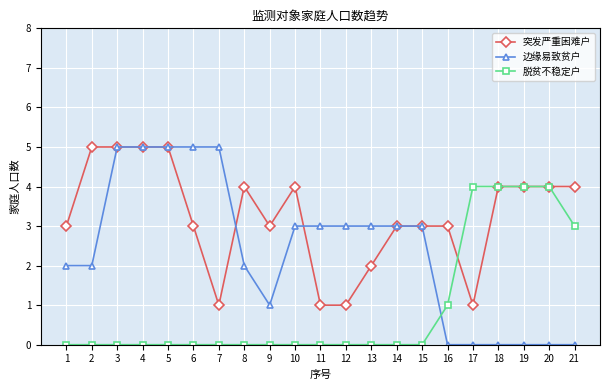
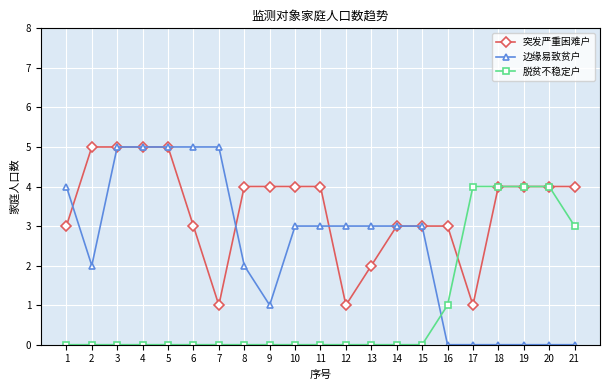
  {
    "突发严重困难户": {
      "1": 3,
      "2": 5,
      "6": 3,
      "7": 1,
      "8": 4,
-     "9": 3,
+     "9": 4,
      "10": 4,
-     "11": 1,
+     "11": 4,
      "12": 1,
      "13": 2,
      "16": 3,
      "17": 1,
      "21": 4
    },
    "边缘易致贫户": {
-     "1": 2,
+     "1": 4,
      "2": 2,
      "6": 5,
      "7": 5,
      "8": 2,
      "9": 1,
      "10": 3,
      "11": 3,
      "12": 3,
      "13": 3,
      "16": 0,
      "17": 0,
      "18": 0,
      "19": 0,
      "20": 0,
      "21": 0
    },
    "脱贫不稳定户": {
      "1": 0,
      "2": 0,
      "3": 0,
      "4": 0,
      "5": 0,
      "6": 0,
      "7": 0,
      "8": 0,
      "9": 0,
      "10": 0,
      "11": 0,
      "12": 0,
      "13": 0,
      "14": 0,
      "15": 0,
      "16": 1,
      "17": 4,
      "21": 3
    }
  }
